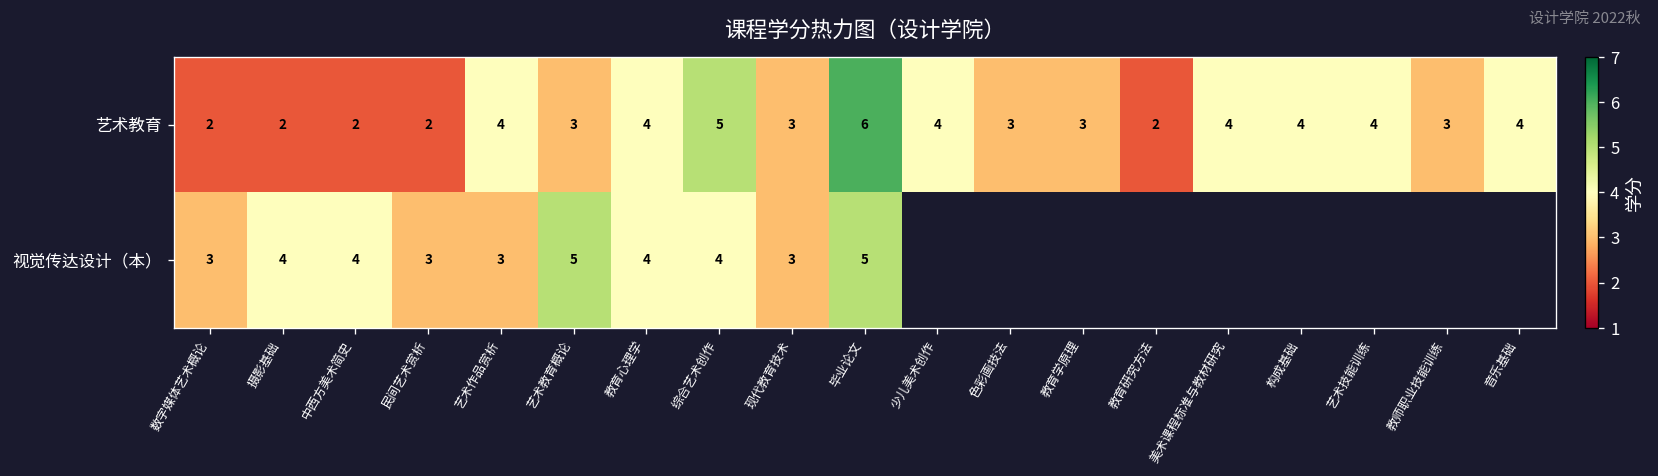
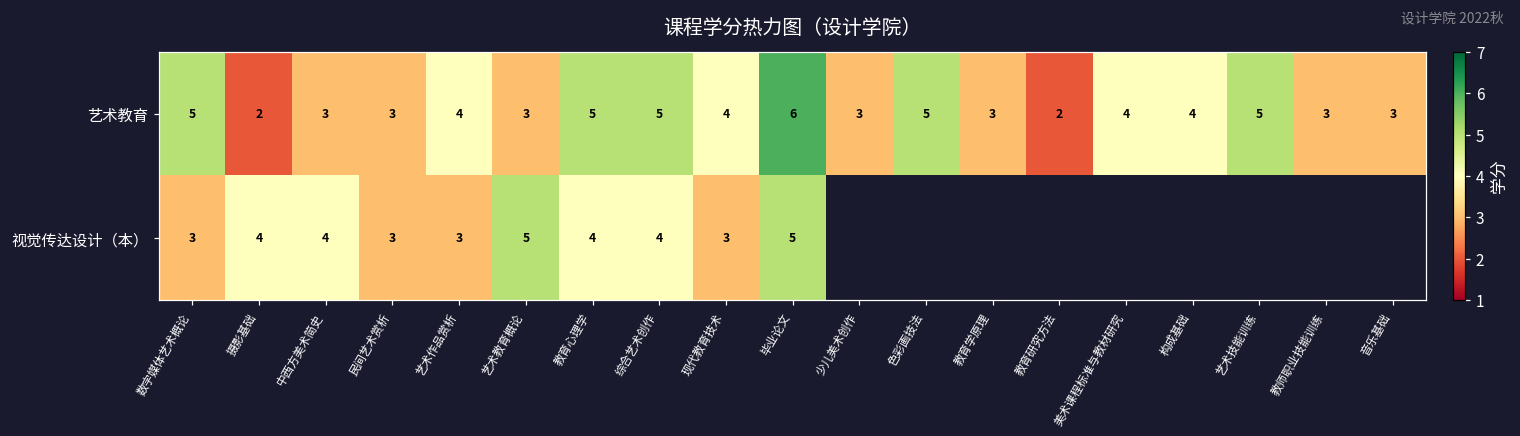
  {
    "艺术教育": {
-     "数字媒体艺术概论": 2,
+     "数字媒体艺术概论": 5,
      "摄影基础": 2,
-     "中西方美术简史": 2,
-     "民间艺术赏析": 2,
+     "中西方美术简史": 3,
+     "民间艺术赏析": 3,
      "艺术作品赏析": 4,
      "艺术教育概论": 3,
-     "教育心理学": 4,
+     "教育心理学": 5,
      "综合艺术创作": 5,
-     "现代教育技术": 3,
+     "现代教育技术": 4,
      "毕业论文": 6,
-     "少儿美术创作": 4,
-     "色彩画技法": 3,
+     "少儿美术创作": 3,
+     "色彩画技法": 5,
      "教育学原理": 3,
      "教育研究方法": 2,
      "美术课程标准与教材研究": 4,
      "构成基础": 4,
-     "艺术技能训练": 4,
+     "艺术技能训练": 5,
      "教师职业技能训练": 3,
-     "音乐基础": 4
+     "音乐基础": 3
    },
    "视觉传达设计（本）": {
      "数字媒体艺术概论": 3,
      "摄影基础": 4,
      "中西方美术简史": 4,
      "民间艺术赏析": 3,
      "艺术作品赏析": 3,
      "艺术教育概论": 5,
      "教育心理学": 4,
      "综合艺术创作": 4,
      "现代教育技术": 3,
      "毕业论文": 5
    }
  }
